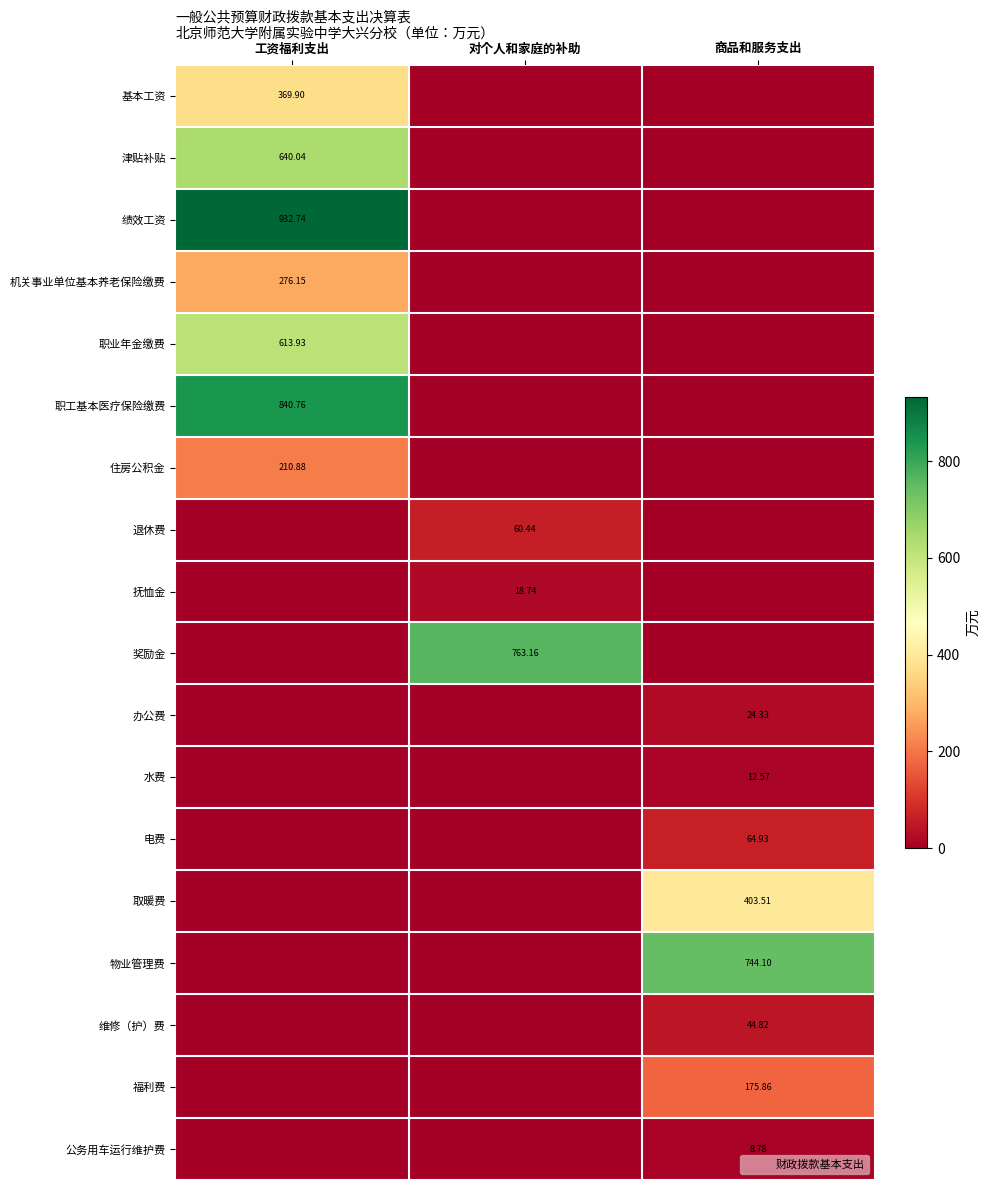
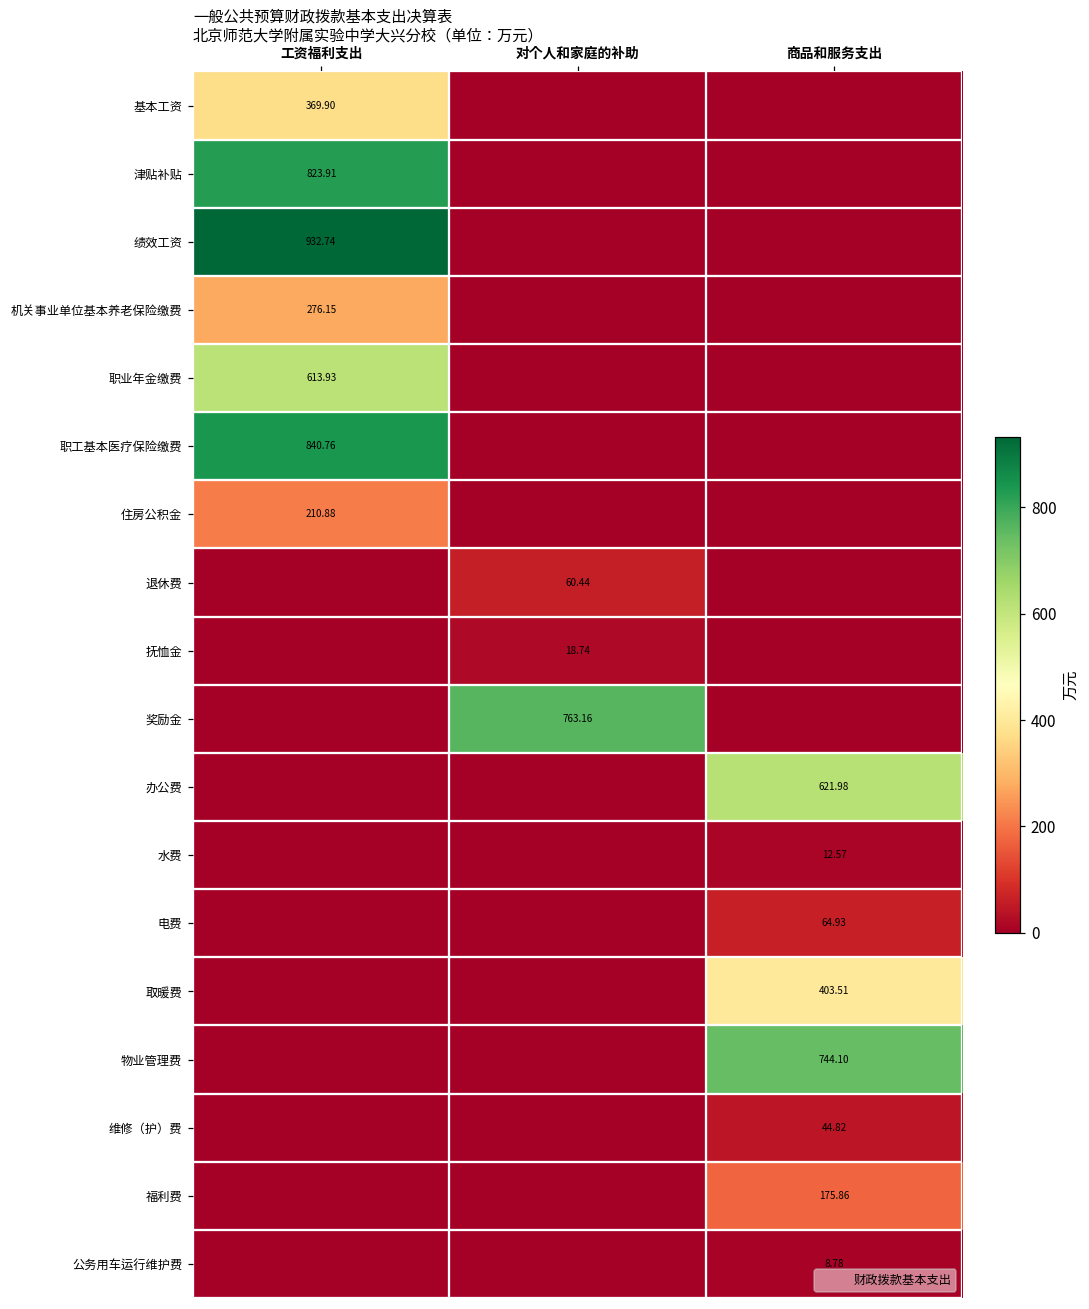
  {
    "基本工资": {
      "工资福利支出": 369.90
    },
    "津贴补贴": {
-     "工资福利支出": 640.04
+     "工资福利支出": 823.91
    },
    "绩效工资": {
      "工资福利支出": 932.74
    },
    "机关事业单位基本养老保险缴费": {
      "工资福利支出": 276.15
    },
    "职业年金缴费": {
      "工资福利支出": 613.93
    },
    "职工基本医疗保险缴费": {
      "工资福利支出": 840.76
    },
    "住房公积金": {
      "工资福利支出": 210.88
    },
    "退休费": {
      "对个人和家庭的补助": 60.44
    },
    "抚恤金": {
      "对个人和家庭的补助": 18.74
    },
    "奖励金": {
      "对个人和家庭的补助": 763.16
    },
    "办公费": {
-     "商品和服务支出": 24.33
+     "商品和服务支出": 621.98
    },
    "水费": {
      "商品和服务支出": 12.57
    },
    "电费": {
      "商品和服务支出": 64.93
    },
    "取暖费": {
      "商品和服务支出": 403.51
    },
    "物业管理费": {
      "商品和服务支出": 744.10
    },
    "维修（护）费": {
      "商品和服务支出": 44.82
    },
    "福利费": {
      "商品和服务支出": 175.86
    },
    "公务用车运行维护费": {
      "商品和服务支出": 8.78
    }
  }
